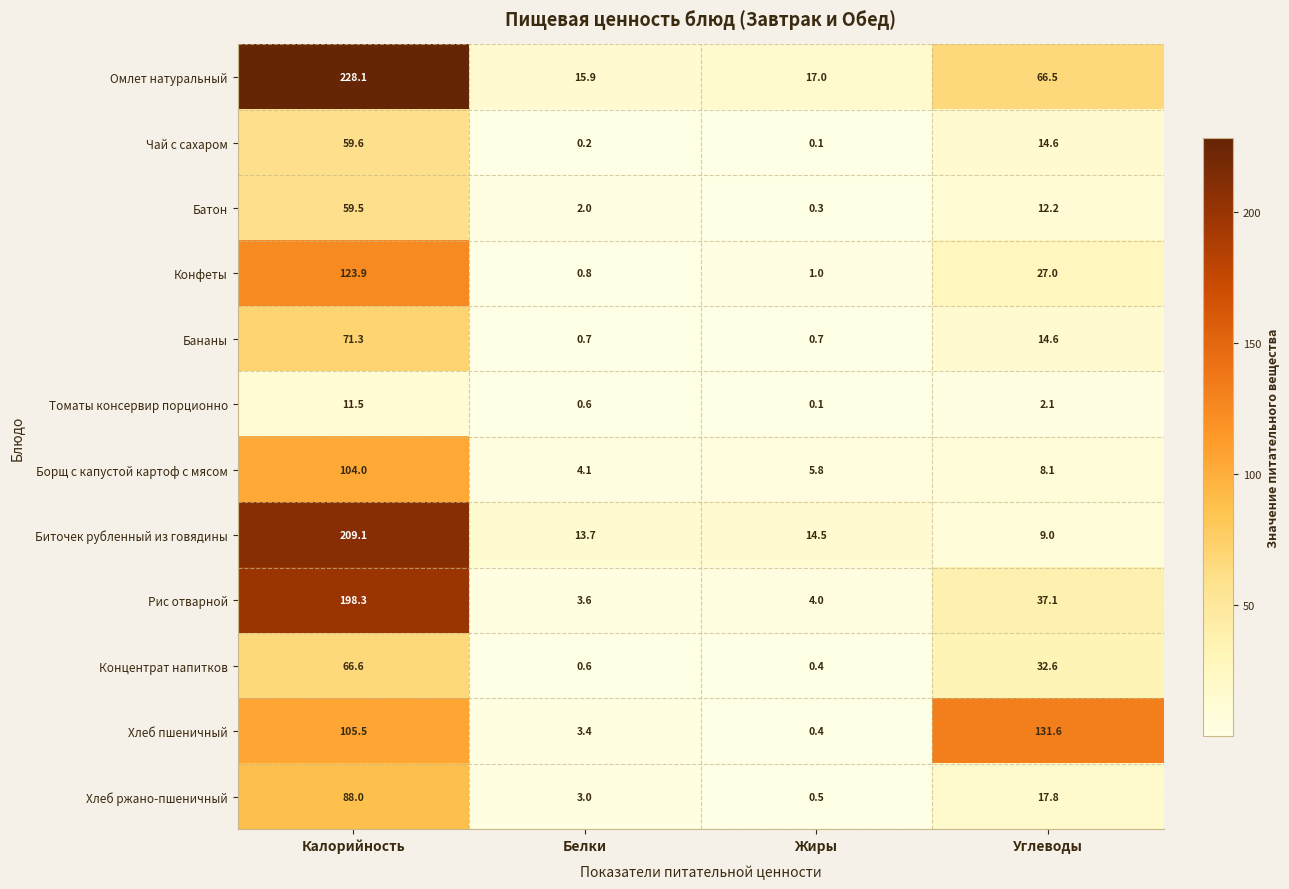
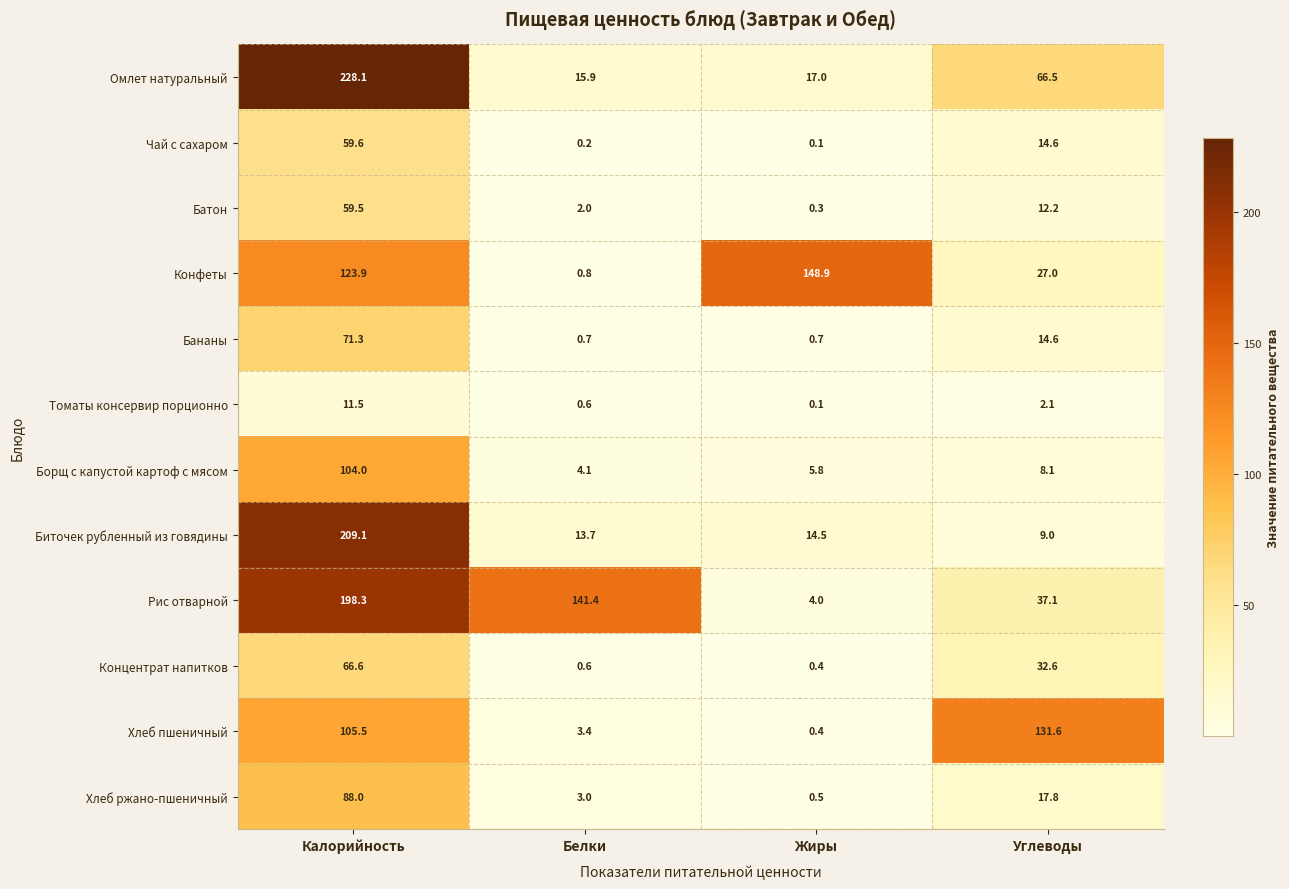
  {
    "Омлет натуральный": {
      "Калорийность": 228.1,
      "Белки": 15.9,
      "Жиры": 17.0,
      "Углеводы": 66.5
    },
    "Чай с сахаром": {
      "Калорийность": 59.6,
      "Белки": 0.2,
      "Жиры": 0.1,
      "Углеводы": 14.6
    },
    "Батон": {
      "Калорийность": 59.5,
      "Белки": 2.0,
      "Жиры": 0.3,
      "Углеводы": 12.2
    },
    "Конфеты": {
      "Калорийность": 123.9,
      "Белки": 0.8,
-     "Жиры": 1.0,
+     "Жиры": 148.9,
      "Углеводы": 27.0
    },
    "Бананы": {
      "Калорийность": 71.3,
      "Белки": 0.7,
      "Жиры": 0.7,
      "Углеводы": 14.6
    },
    "Томаты консервир порционно": {
      "Калорийность": 11.5,
      "Белки": 0.6,
      "Жиры": 0.1,
      "Углеводы": 2.1
    },
    "Борщ с капустой картоф с мясом": {
      "Калорийность": 104.0,
      "Белки": 4.1,
      "Жиры": 5.8,
      "Углеводы": 8.1
    },
    "Биточек рубленный из говядины": {
      "Калорийность": 209.1,
      "Белки": 13.7,
      "Жиры": 14.5,
      "Углеводы": 9.0
    },
    "Рис отварной": {
      "Калорийность": 198.3,
-     "Белки": 3.6,
+     "Белки": 141.4,
      "Жиры": 4.0,
      "Углеводы": 37.1
    },
    "Концентрат напитков": {
      "Калорийность": 66.6,
      "Белки": 0.6,
      "Жиры": 0.4,
      "Углеводы": 32.6
    },
    "Хлеб пшеничный": {
      "Калорийность": 105.5,
      "Белки": 3.4,
      "Жиры": 0.4,
      "Углеводы": 131.6
    },
    "Хлеб ржано-пшеничный": {
      "Калорийность": 88.0,
      "Белки": 3.0,
      "Жиры": 0.5,
      "Углеводы": 17.8
    }
  }
